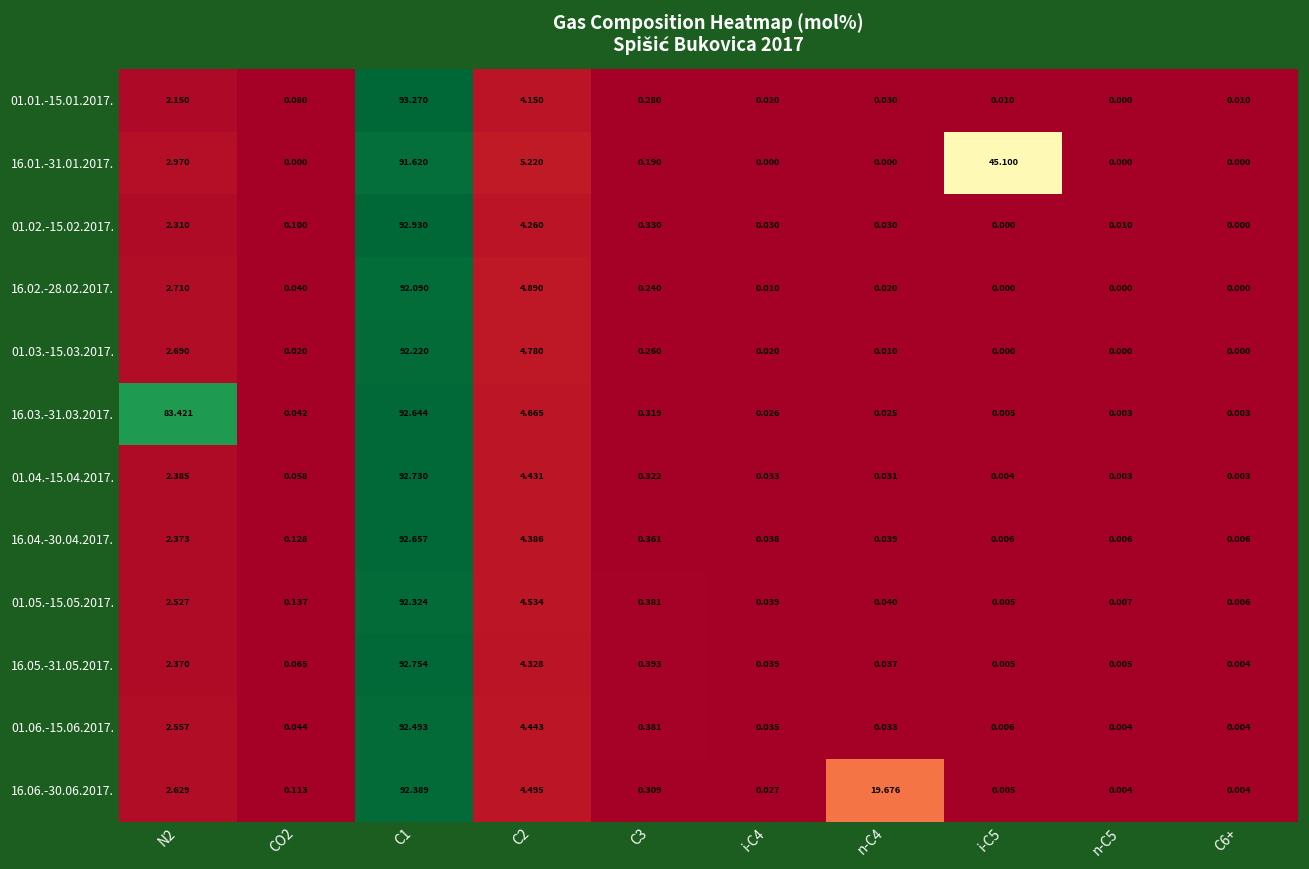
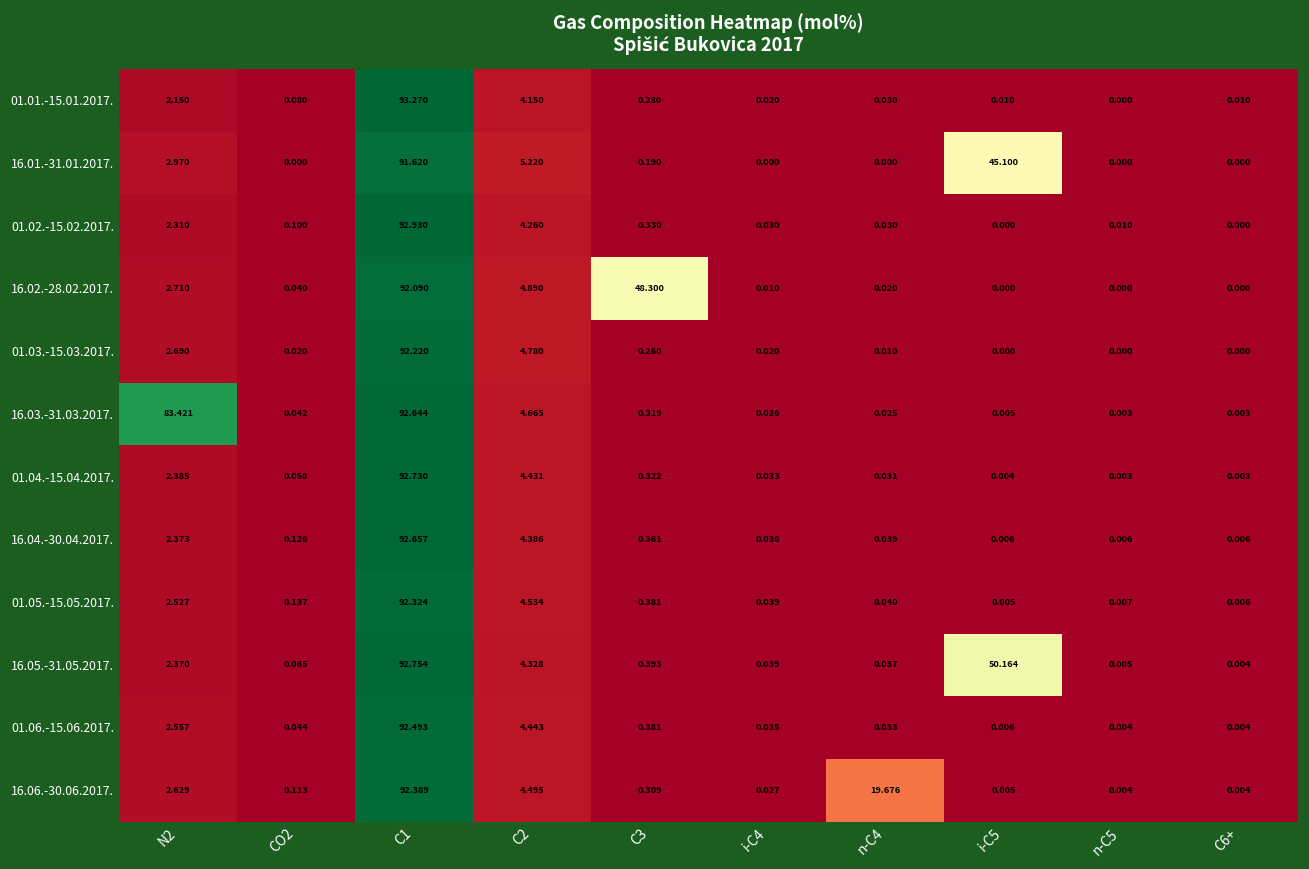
  {
    "01.01.-15.01.2017.": {
      "N2": 2.150,
      "CO2": 0.080,
      "C1": 93.270,
      "C2": 4.150,
      "C3": 0.280,
      "i-C4": 0.020,
      "n-C4": 0.030,
      "i-C5": 0.010,
      "n-C5": 0.000,
      "C6+": 0.010
    },
    "16.01.-31.01.2017.": {
      "N2": 2.970,
      "CO2": 0.000,
      "C1": 91.620,
      "C2": 5.220,
      "C3": 0.190,
      "i-C4": 0.000,
      "n-C4": 0.000,
      "i-C5": 45.100,
      "n-C5": 0.000,
      "C6+": 0.000
    },
    "01.02.-15.02.2017.": {
      "N2": 2.310,
      "CO2": 0.100,
      "C1": 92.930,
      "C2": 4.260,
      "C3": 0.330,
      "i-C4": 0.030,
      "n-C4": 0.030,
      "i-C5": 0.000,
      "n-C5": 0.010,
      "C6+": 0.000
    },
    "16.02.-28.02.2017.": {
      "N2": 2.710,
      "CO2": 0.040,
      "C1": 92.090,
      "C2": 4.890,
-     "C3": 0.240,
+     "C3": 48.300,
      "i-C4": 0.010,
      "n-C4": 0.020,
      "i-C5": 0.000,
      "n-C5": 0.000,
      "C6+": 0.000
    },
    "01.03.-15.03.2017.": {
      "N2": 2.690,
      "CO2": 0.020,
      "C1": 92.220,
      "C2": 4.780,
      "C3": 0.260,
      "i-C4": 0.020,
      "n-C4": 0.010,
      "i-C5": 0.000,
      "n-C5": 0.000,
      "C6+": 0.000
    },
    "16.03.-31.03.2017.": {
      "N2": 83.421,
      "CO2": 0.042,
      "C1": 92.644,
      "C2": 4.665,
      "C3": 0.319,
      "i-C4": 0.026,
      "n-C4": 0.025,
      "i-C5": 0.005,
      "n-C5": 0.003,
      "C6+": 0.003
    },
    "01.04.-15.04.2017.": {
      "N2": 2.385,
      "CO2": 0.058,
      "C1": 92.730,
      "C2": 4.431,
      "C3": 0.322,
      "i-C4": 0.033,
      "n-C4": 0.031,
      "i-C5": 0.004,
      "n-C5": 0.003,
      "C6+": 0.003
    },
    "16.04.-30.04.2017.": {
      "N2": 2.373,
      "CO2": 0.128,
      "C1": 92.657,
      "C2": 4.386,
      "C3": 0.361,
      "i-C4": 0.038,
      "n-C4": 0.039,
      "i-C5": 0.006,
      "n-C5": 0.006,
      "C6+": 0.006
    },
    "01.05.-15.05.2017.": {
      "N2": 2.527,
      "CO2": 0.137,
      "C1": 92.324,
      "C2": 4.534,
      "C3": 0.381,
      "i-C4": 0.039,
      "n-C4": 0.040,
      "i-C5": 0.005,
      "n-C5": 0.007,
      "C6+": 0.006
    },
    "16.05.-31.05.2017.": {
      "N2": 2.370,
      "CO2": 0.065,
      "C1": 92.754,
      "C2": 4.328,
      "C3": 0.393,
      "i-C4": 0.039,
      "n-C4": 0.037,
-     "i-C5": 0.005,
+     "i-C5": 50.164,
      "n-C5": 0.005,
      "C6+": 0.004
    },
    "01.06.-15.06.2017.": {
      "N2": 2.557,
      "CO2": 0.044,
      "C1": 92.493,
      "C2": 4.443,
      "C3": 0.381,
      "i-C4": 0.035,
      "n-C4": 0.033,
      "i-C5": 0.006,
      "n-C5": 0.004,
      "C6+": 0.004
    },
    "16.06.-30.06.2017.": {
      "N2": 2.629,
      "CO2": 0.113,
      "C1": 92.389,
      "C2": 4.495,
      "C3": 0.309,
      "i-C4": 0.027,
      "n-C4": 19.676,
      "i-C5": 0.005,
      "n-C5": 0.004,
      "C6+": 0.004
    }
  }
